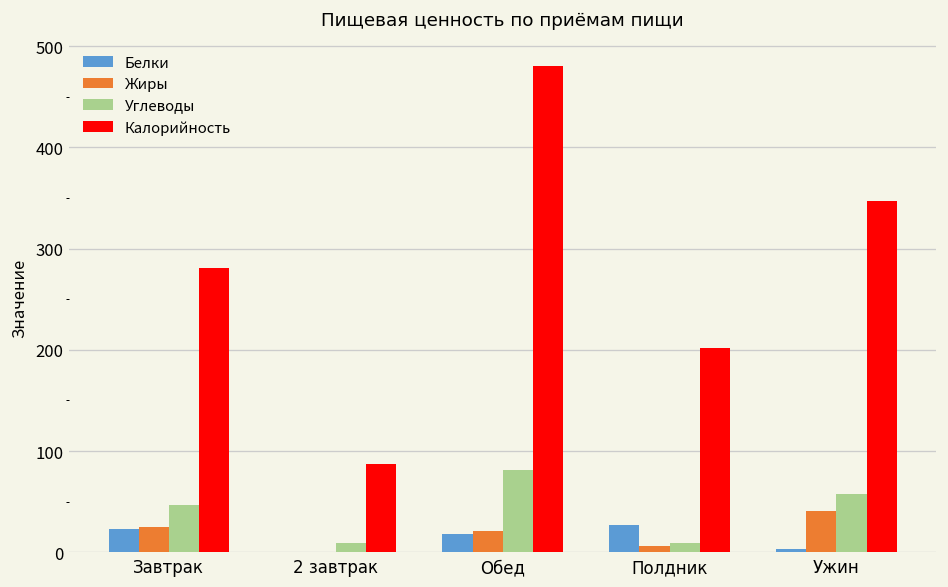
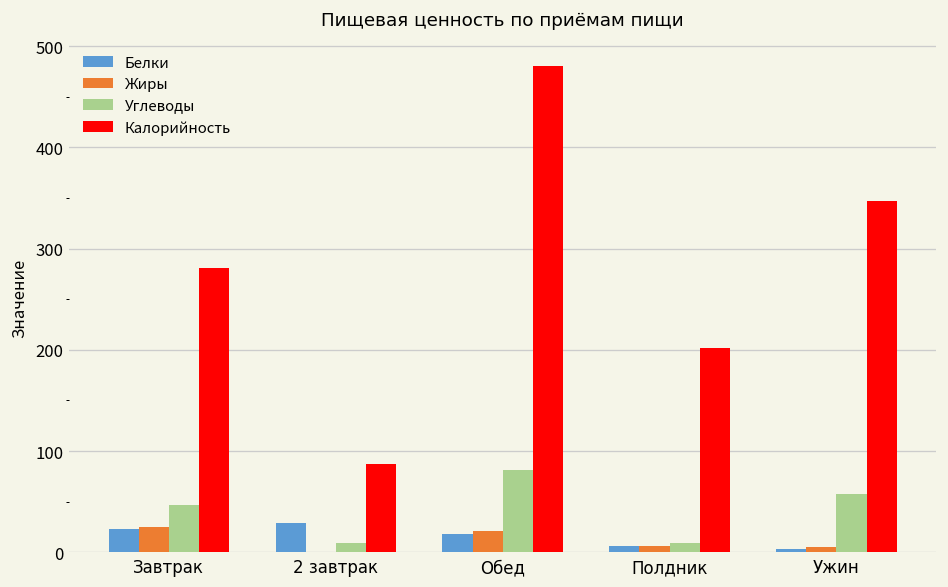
  {
    "Белки": {
      "Завтрак": 20,
-     "2 завтрак": 0,
+     "2 завтрак": 30,
      "Обед": 20,
-     "Полдник": 30,
+     "Полдник": 10,
      "Ужин": 0
    },
    "Жиры": {
      "Завтрак": 30,
      "Обед": 20,
      "Полдник": 10,
-     "Ужин": 40
+     "Ужин": 0
    },
    "Углеводы": {
      "Завтрак": 50,
      "2 завтрак": 10,
      "Обед": 80,
      "Полдник": 10,
      "Ужин": 60
    },
    "Калорийность": {
      "Завтрак": 280,
      "2 завтрак": 90,
      "Обед": 480,
      "Полдник": 200,
      "Ужин": 350
    }
  }
